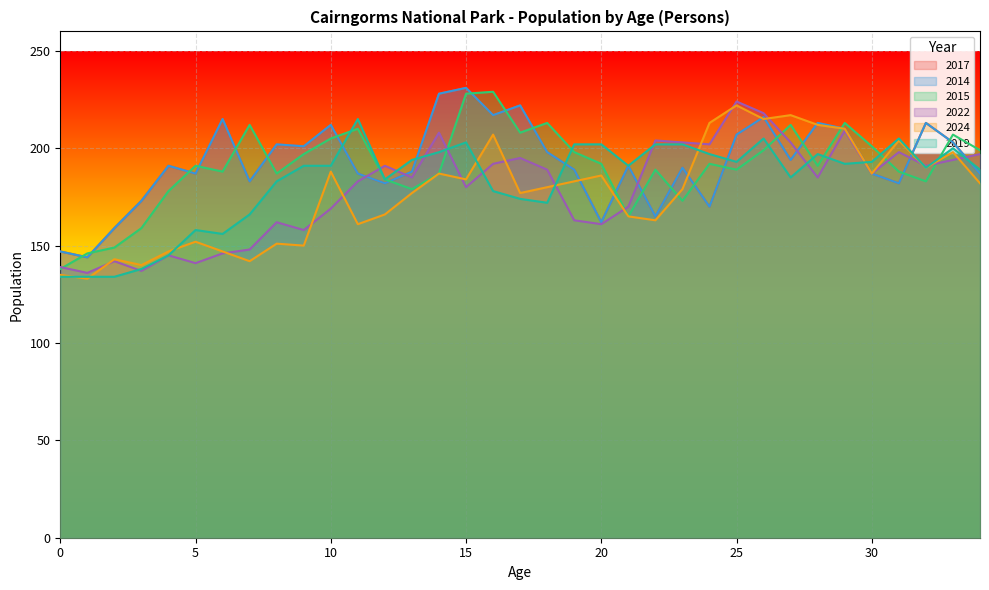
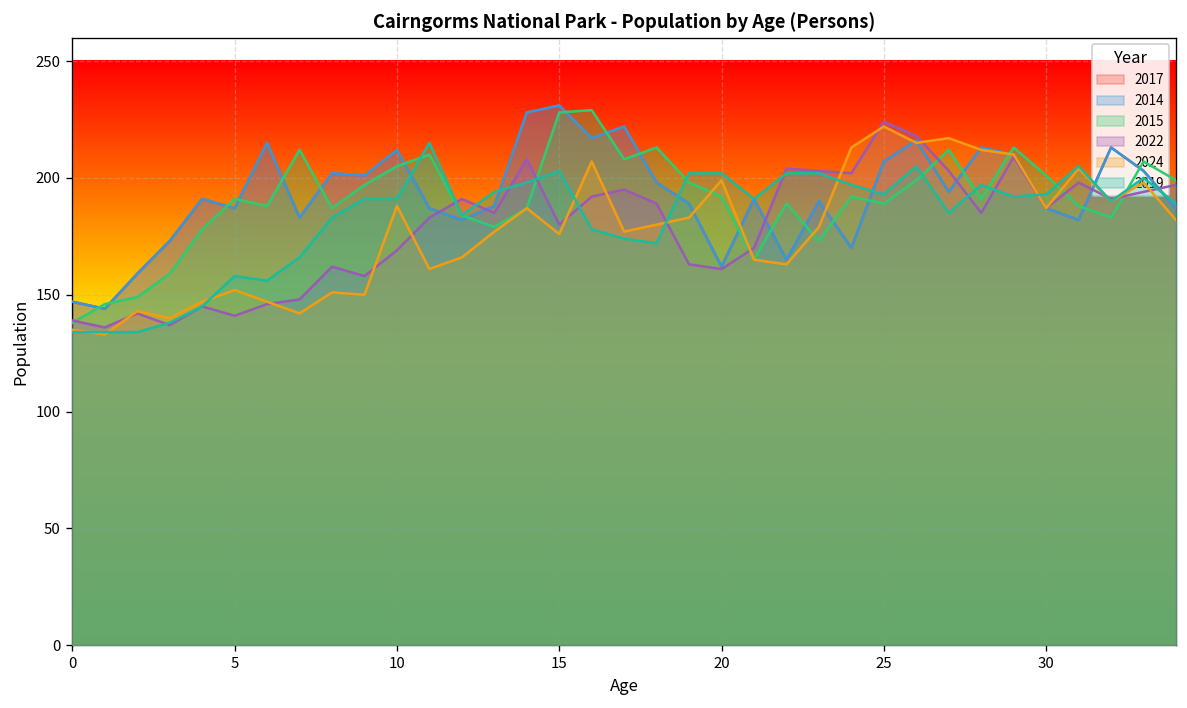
  {
    "2024": {
      "5": 152,
      "10": 188,
-     "15": 184,
-     "20": 186,
+     "15": 176,
+     "20": 199,
      "25": 222
    }
  }
